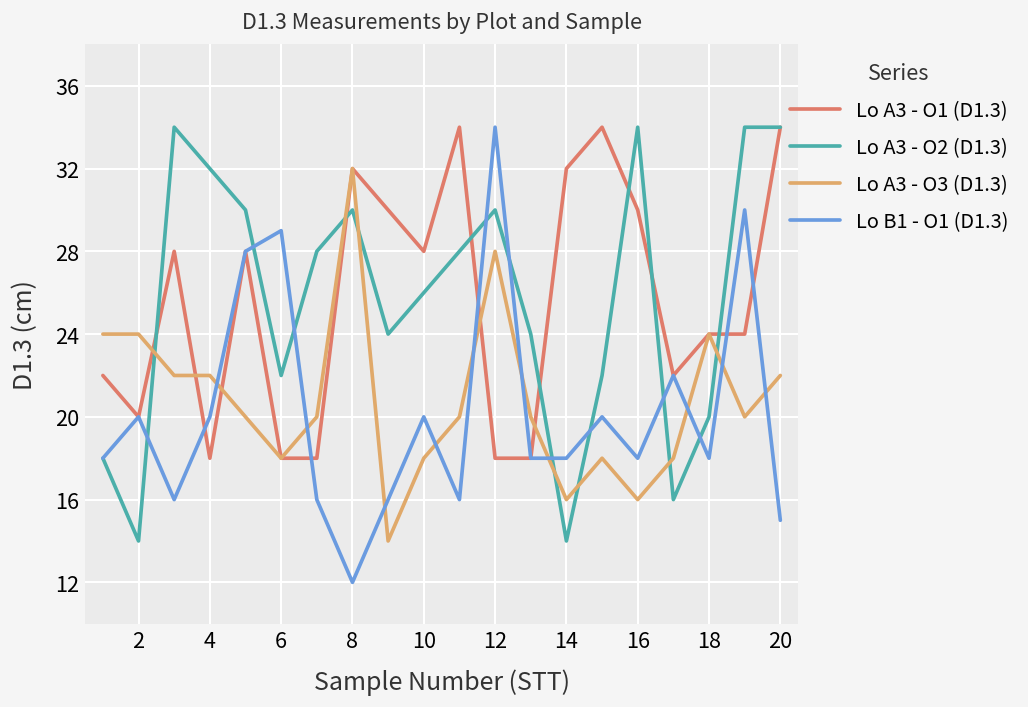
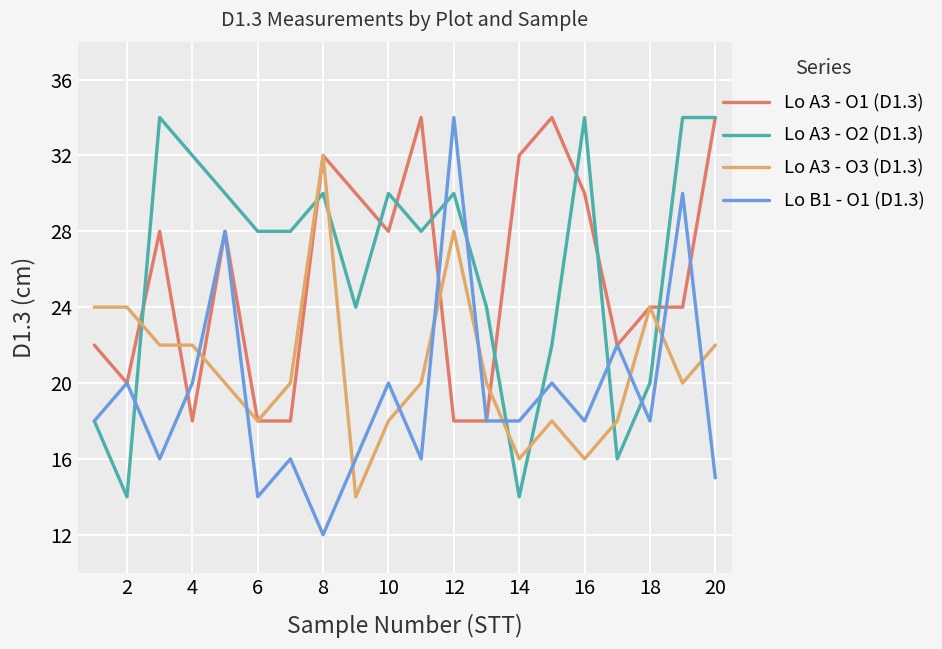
  {
    "Lo A3 - O2 (D1.3)": {
      "2": 14,
      "4": 32,
-     "6": 22,
+     "6": 28,
      "8": 30,
-     "10": 26,
+     "10": 30,
      "12": 30,
      "14": 14,
      "16": 34,
      "18": 20
    },
    "Lo B1 - O1 (D1.3)": {
      "4": 20,
-     "6": 29,
+     "6": 14,
      "8": 12,
      "10": 20,
      "12": 34,
      "14": 18,
      "16": 18,
      "18": 18,
      "20": 15
    }
  }
